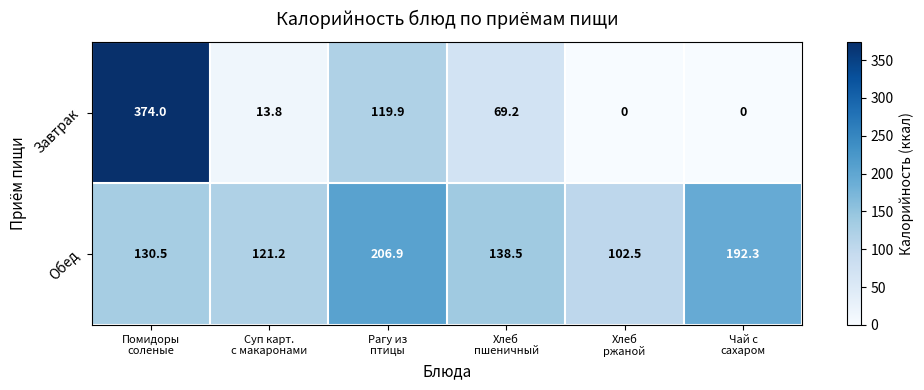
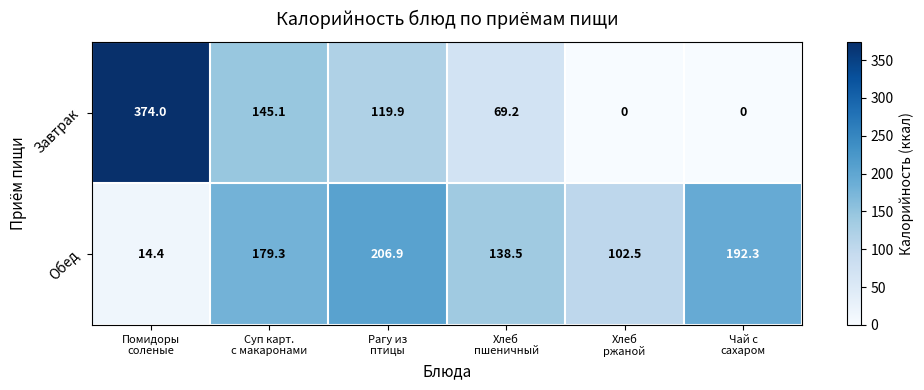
  {
    "Завтрак": {
      "Помидоры соленые": 374.0,
-     "Суп карт. с макаронами": 13.8,
+     "Суп карт. с макаронами": 145.1,
      "Рагу из птицы": 119.9,
      "Хлеб пшеничный": 69.2,
      "Хлеб ржаной": 0,
      "Чай с сахаром": 0
    },
    "Обед": {
-     "Помидоры соленые": 130.5,
-     "Суп карт. с макаронами": 121.2,
+     "Помидоры соленые": 14.4,
+     "Суп карт. с макаронами": 179.3,
      "Рагу из птицы": 206.9,
      "Хлеб пшеничный": 138.5,
      "Хлеб ржаной": 102.5,
      "Чай с сахаром": 192.3
    }
  }
